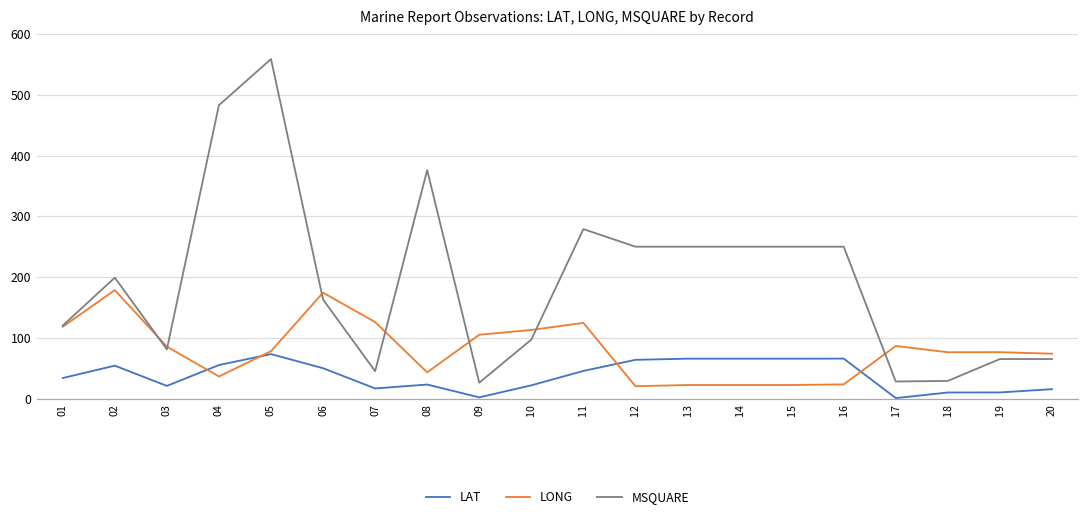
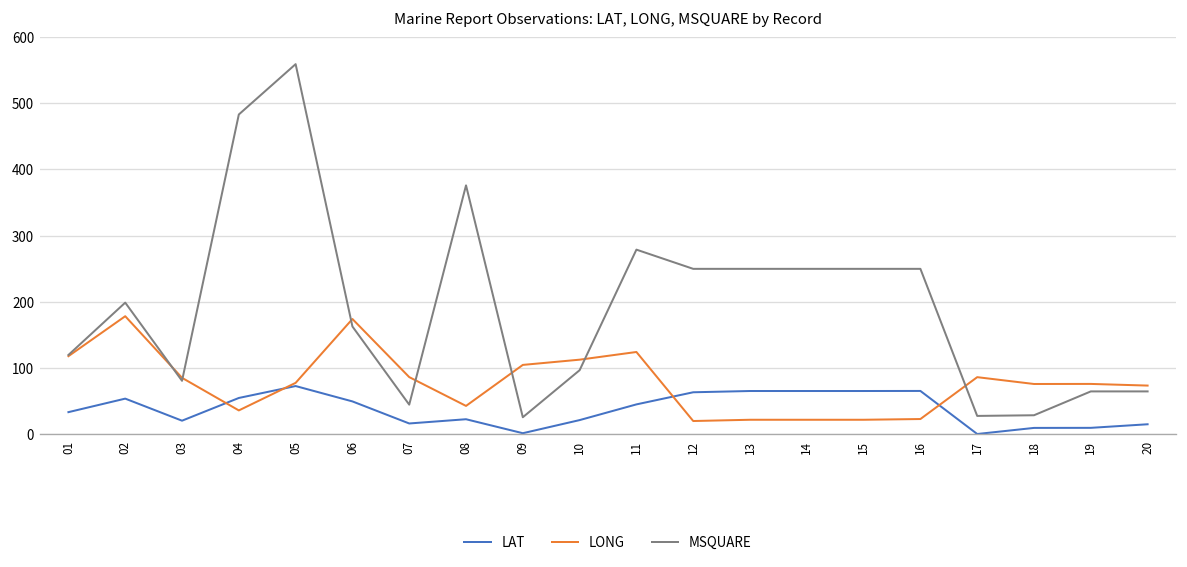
  {
    "LAT": {
      "01": 30,
      "02": 50,
      "03": 20,
      "04": 60,
      "05": 70,
      "06": 50,
      "07": 20,
      "08": 20,
      "09": 0,
      "10": 20,
      "11": 50,
      "12": 60,
      "13": 70,
      "14": 70,
      "15": 70,
      "16": 70,
      "17": 0,
      "18": 10,
      "19": 10,
      "20": 20
    },
    "LONG": {
      "02": 180,
      "04": 40,
      "05": 80,
      "06": 170,
-     "07": 130,
+     "07": 90,
      "08": 40,
      "09": 110,
      "10": 110,
      "11": 120,
      "12": 20,
      "13": 20,
      "14": 20,
      "15": 20,
      "16": 20,
      "17": 90,
      "18": 80,
      "19": 80,
      "20": 70
    },
    "MSQUARE": {
      "02": 200,
      "04": 480,
      "05": 560,
      "06": 160,
      "07": 50,
      "08": 380,
      "09": 30,
      "10": 100,
      "11": 280,
      "12": 250,
      "13": 250,
      "14": 250,
      "15": 250,
      "16": 250,
      "17": 30,
      "18": 30,
      "19": 70,
      "20": 70
    }
  }
